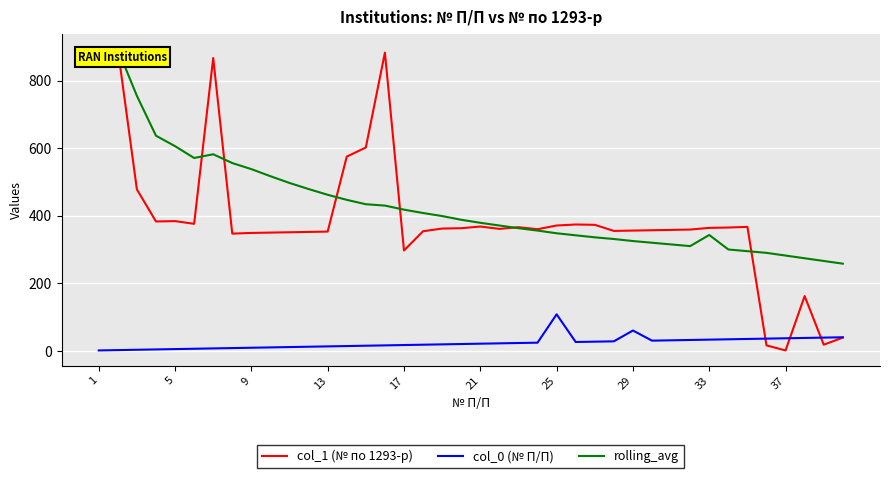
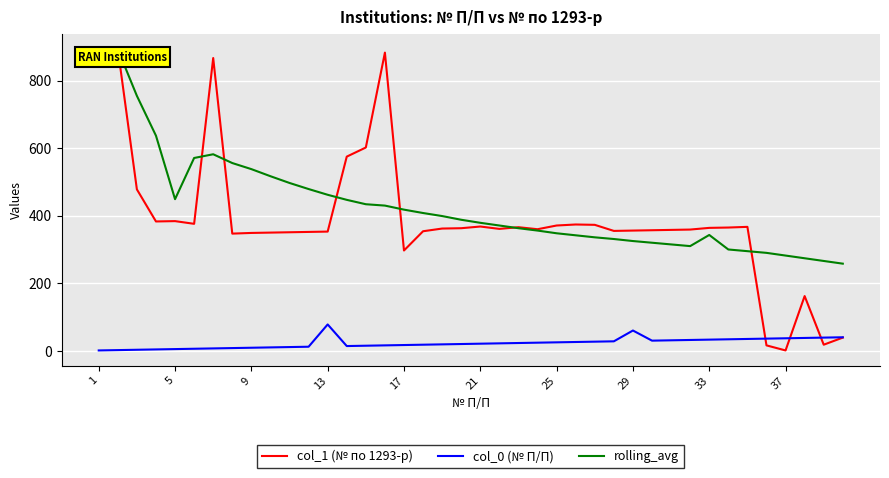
  {
    "col_1 (№ по 1293-р)": {
      "5": 380,
      "9": 350,
      "13": 350,
      "17": 300,
      "21": 370,
      "25": 370,
      "29": 360,
      "33": 360,
      "37": 0
    },
    "col_0 (№ П/П)": {
      "1": 0,
      "5": 10,
      "9": 10,
-     "13": 10,
+     "13": 80,
      "17": 20,
      "21": 20,
-     "25": 110,
+     "25": 30,
      "29": 60,
      "33": 30,
      "37": 40
    },
    "rolling_avg": {
-     "5": 610,
+     "5": 450,
      "9": 540,
      "13": 460,
      "17": 420,
      "21": 380,
      "25": 350,
      "29": 330,
      "33": 340,
      "37": 280
    }
  }
